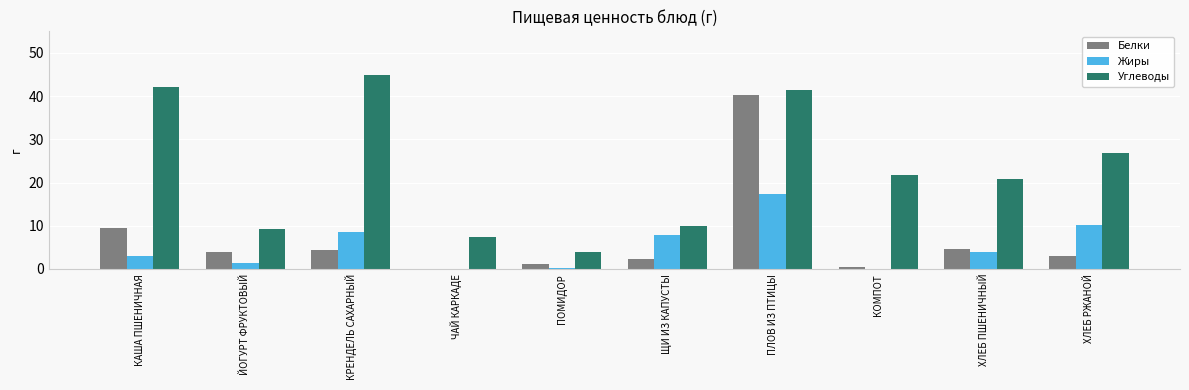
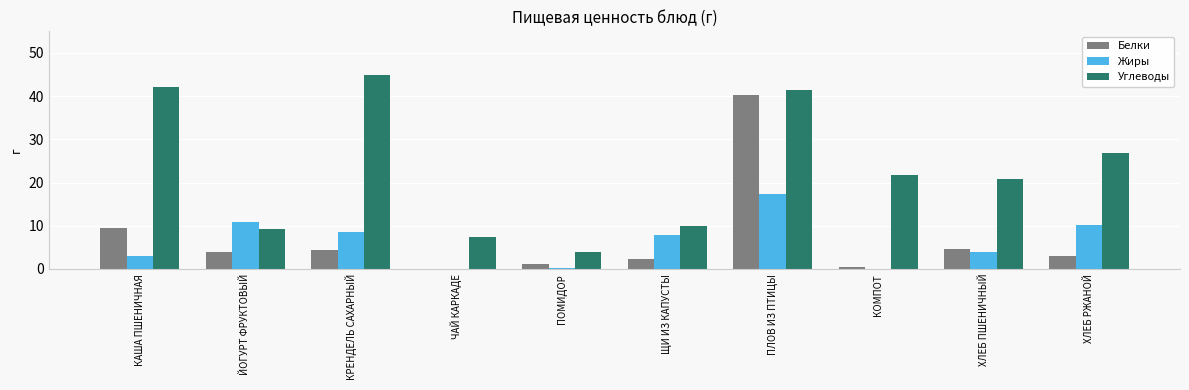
  {
    "Белки": {
      "КАША ПШЕНИЧНАЯ": 10,
      "ЙОГУРТ ФРУКТОВЫЙ": 4,
      "КРЕНДЕЛЬ САХАРНЫЙ": 4,
      "ЧАЙ КАРКАДЕ": 0,
      "ПОМИДОР": 1,
      "ЩИ ИЗ КАПУСТЫ": 2,
      "ПЛОВ ИЗ ПТИЦЫ": 40,
      "ХЛЕБ ПШЕНИЧНЫЙ": 5,
      "ХЛЕБ РЖАНОЙ": 3
    },
    "Жиры": {
      "КАША ПШЕНИЧНАЯ": 3,
-     "ЙОГУРТ ФРУКТОВЫЙ": 1,
+     "ЙОГУРТ ФРУКТОВЫЙ": 11,
      "КРЕНДЕЛЬ САХАРНЫЙ": 9,
      "ЩИ ИЗ КАПУСТЫ": 8,
      "ПЛОВ ИЗ ПТИЦЫ": 17,
      "ХЛЕБ ПШЕНИЧНЫЙ": 4,
      "ХЛЕБ РЖАНОЙ": 10
    },
    "Углеводы": {
      "КАША ПШЕНИЧНАЯ": 42,
      "ЙОГУРТ ФРУКТОВЫЙ": 9,
      "КРЕНДЕЛЬ САХАРНЫЙ": 45,
      "ЧАЙ КАРКАДЕ": 7,
      "ПОМИДОР": 4,
      "ЩИ ИЗ КАПУСТЫ": 10,
      "ПЛОВ ИЗ ПТИЦЫ": 41,
      "КОМПОТ": 22,
      "ХЛЕБ ПШЕНИЧНЫЙ": 21,
      "ХЛЕБ РЖАНОЙ": 27
    }
  }
